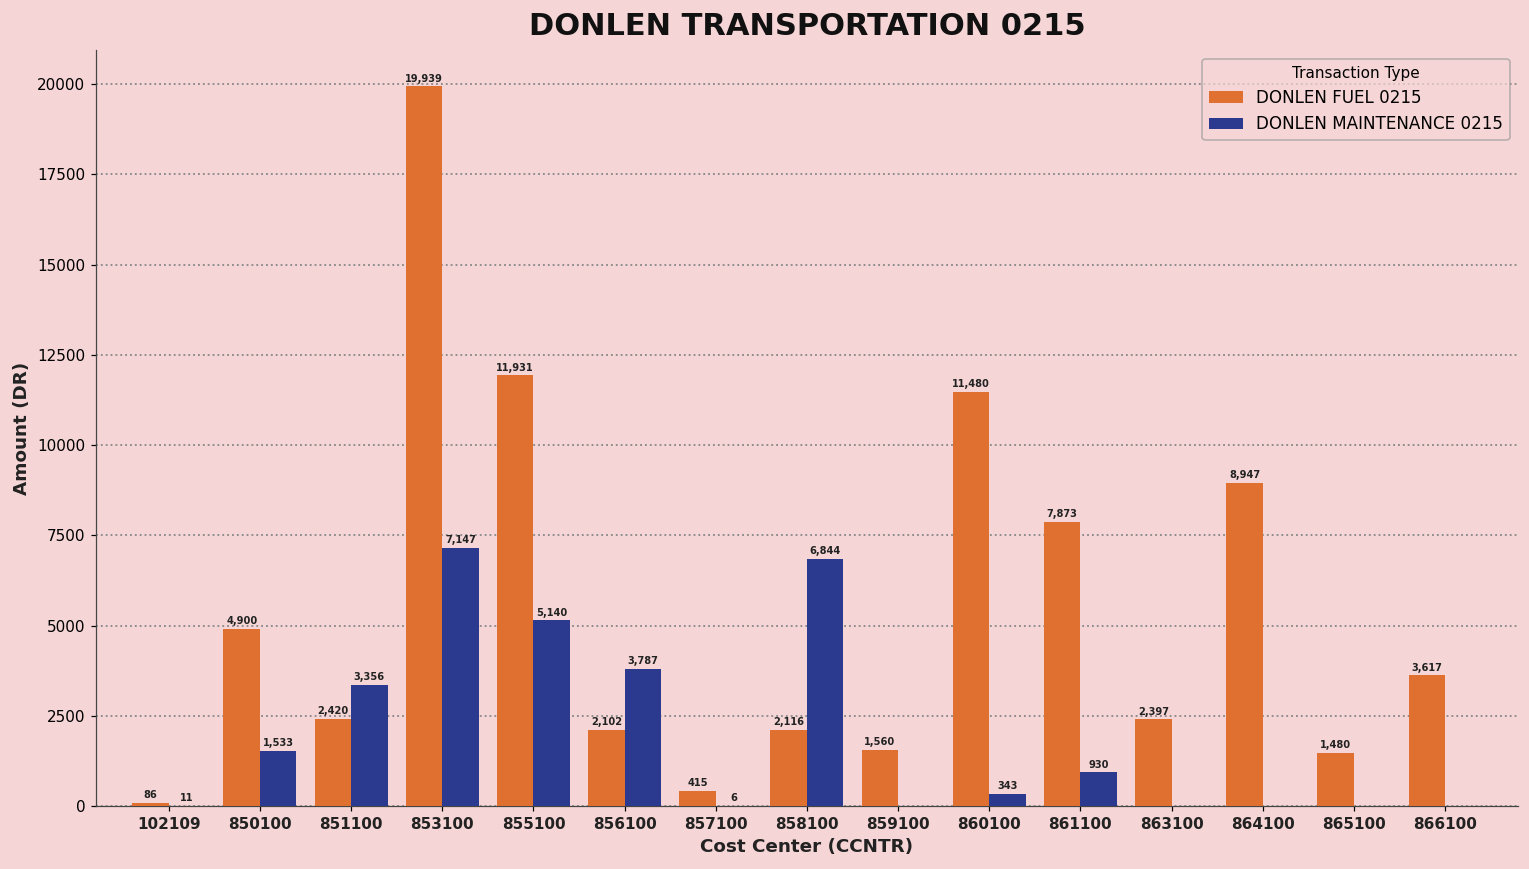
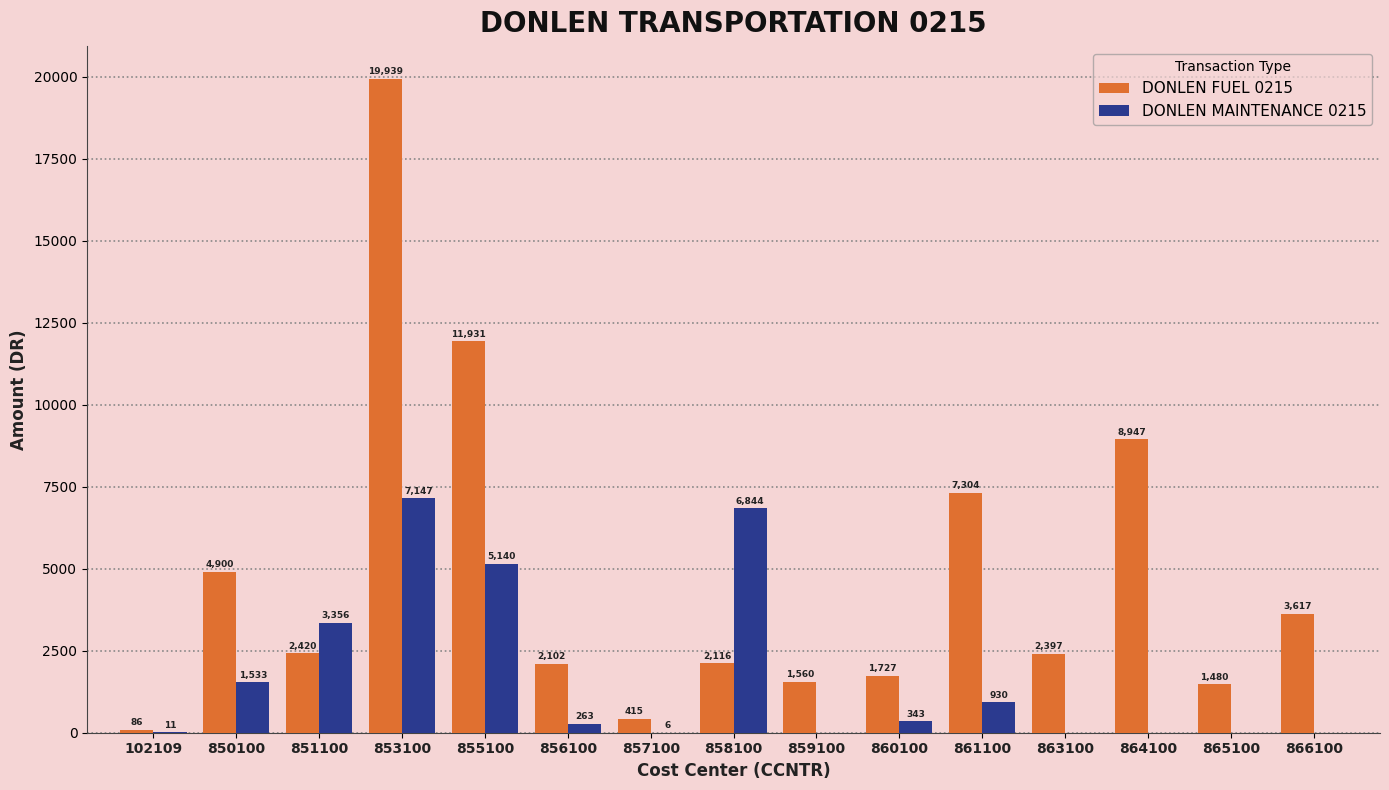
  {
    "DONLEN FUEL 0215": {
      "102109": "86",
      "850100": "4,900",
      "851100": "2,420",
      "853100": "19,939",
      "855100": "11,931",
      "856100": "2,102",
      "857100": "415",
      "858100": "2,116",
      "859100": "1,560",
-     "860100": "11,480",
-     "861100": "7,873",
+     "860100": "1,727",
+     "861100": "7,304",
      "863100": "2,397",
      "864100": "8,947",
      "865100": "1,480",
      "866100": "3,617"
    },
    "DONLEN MAINTENANCE 0215": {
      "102109": "11",
      "850100": "1,533",
      "851100": "3,356",
      "853100": "7,147",
      "855100": "5,140",
-     "856100": "3,787",
+     "856100": "263",
      "857100": "6",
      "858100": "6,844",
      "860100": "343",
      "861100": "930"
    }
  }
